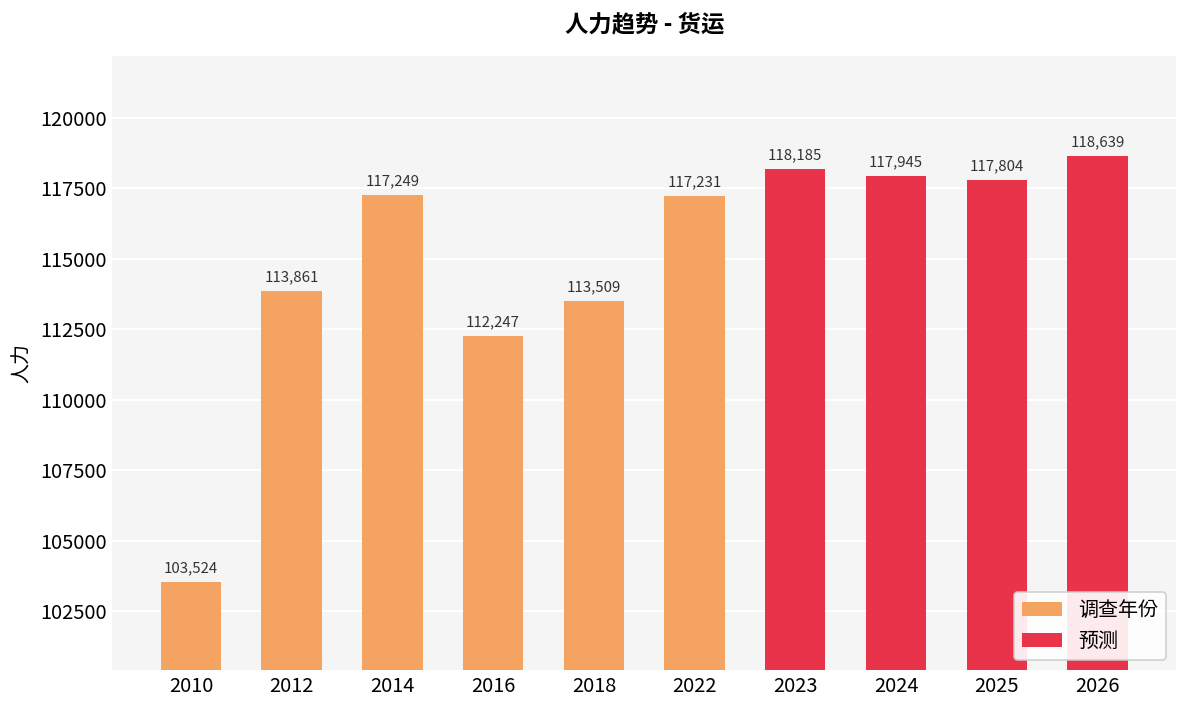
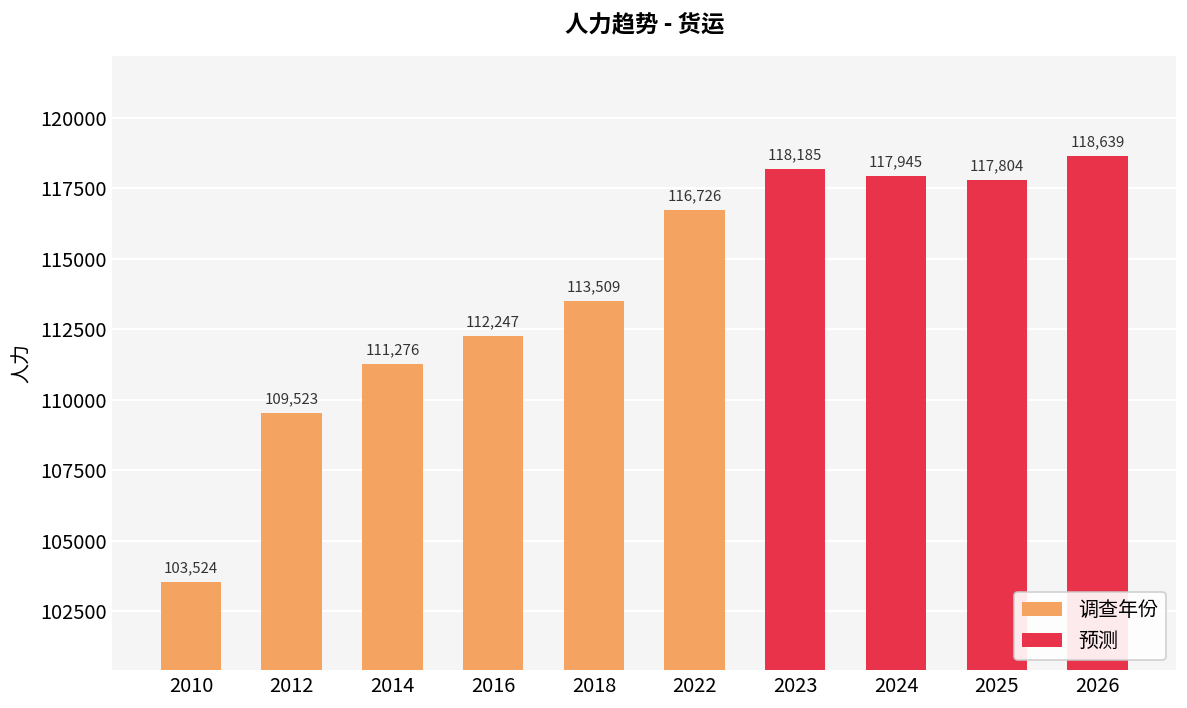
  {
    "调查年份": {
      "2010": "103,524",
-     "2012": "113,861",
-     "2014": "117,249",
+     "2012": "109,523",
+     "2014": "111,276",
      "2016": "112,247",
      "2018": "113,509",
-     "2022": "117,231"
+     "2022": "116,726"
    },
    "预测": {
      "2023": "118,185",
      "2024": "117,945",
      "2025": "117,804",
      "2026": "118,639"
    }
  }
